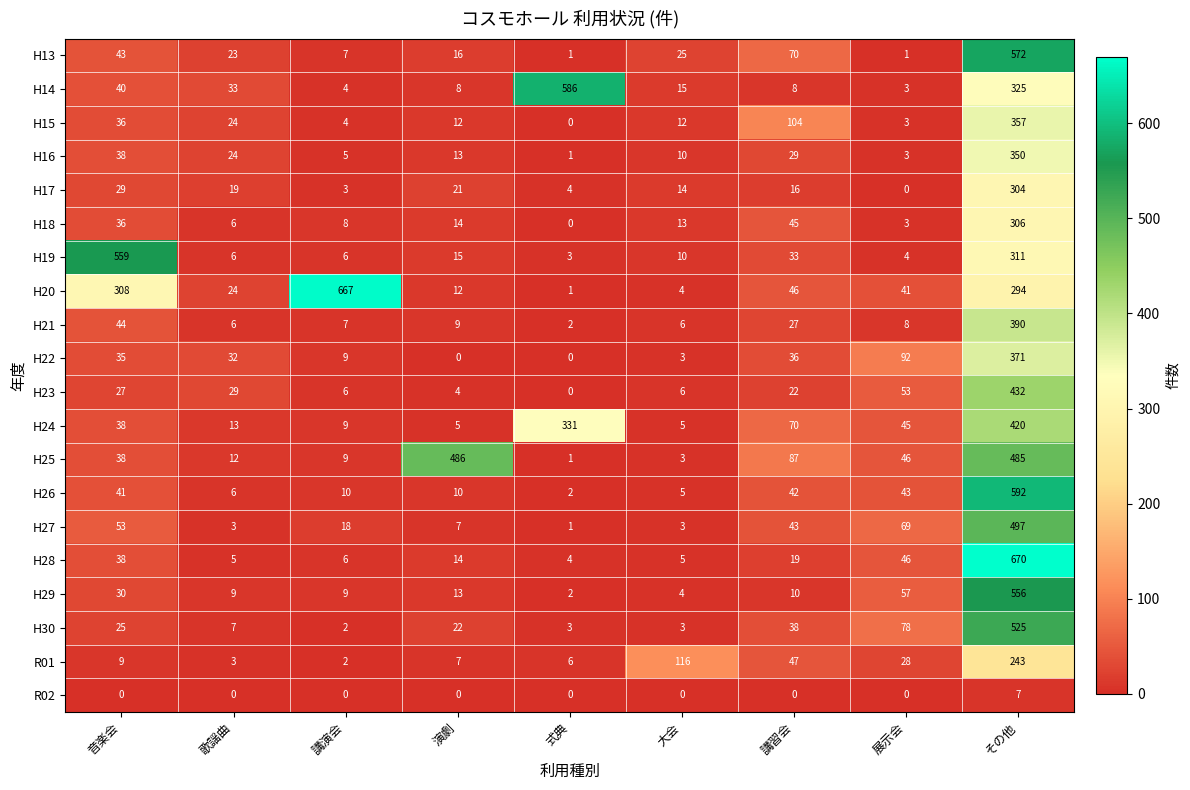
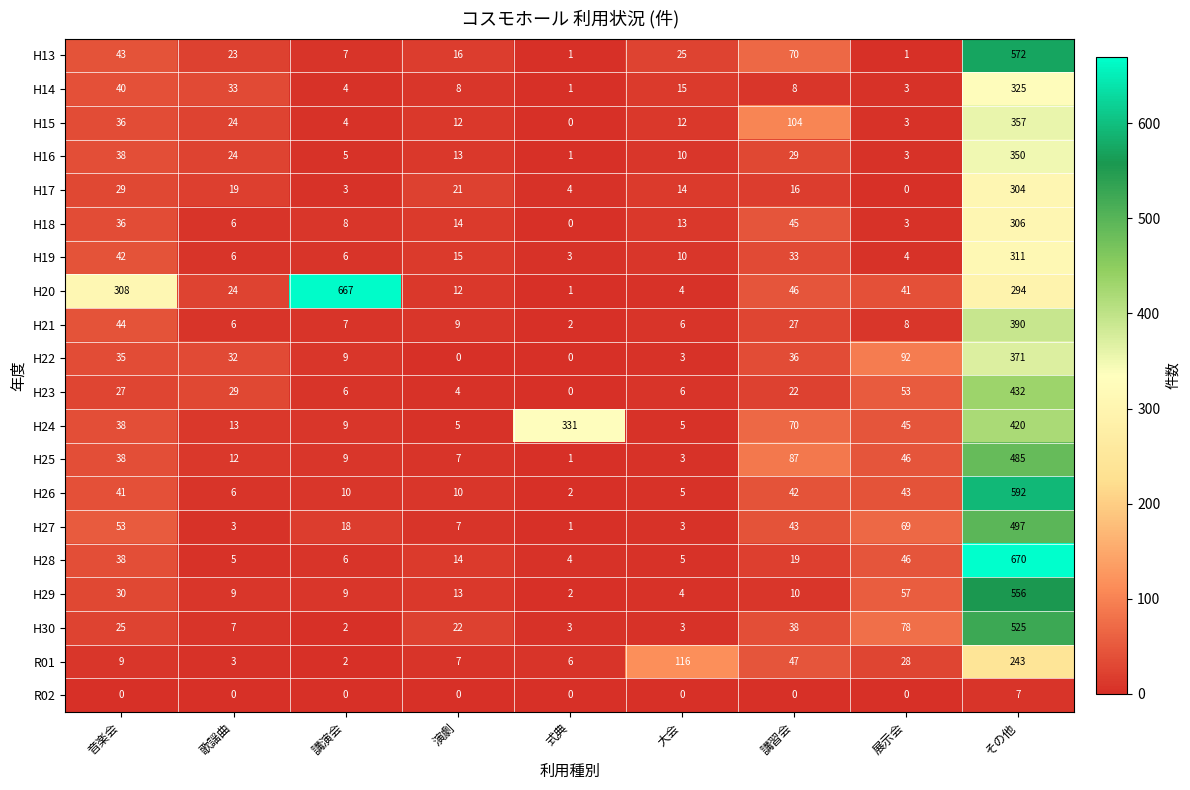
  {
    "H13": {
      "音楽会": 43,
      "歌謡曲": 23,
      "講演会": 7,
      "演劇": 16,
      "式典": 1,
      "大会": 25,
      "講習会": 70,
      "展示会": 1,
      "その他": 572
    },
    "H14": {
      "音楽会": 40,
      "歌謡曲": 33,
      "講演会": 4,
      "演劇": 8,
-     "式典": 586,
+     "式典": 1,
      "大会": 15,
      "講習会": 8,
      "展示会": 3,
      "その他": 325
    },
    "H15": {
      "音楽会": 36,
      "歌謡曲": 24,
      "講演会": 4,
      "演劇": 12,
      "式典": 0,
      "大会": 12,
      "講習会": 104,
      "展示会": 3,
      "その他": 357
    },
    "H16": {
      "音楽会": 38,
      "歌謡曲": 24,
      "講演会": 5,
      "演劇": 13,
      "式典": 1,
      "大会": 10,
      "講習会": 29,
      "展示会": 3,
      "その他": 350
    },
    "H17": {
      "音楽会": 29,
      "歌謡曲": 19,
      "講演会": 3,
      "演劇": 21,
      "式典": 4,
      "大会": 14,
      "講習会": 16,
      "展示会": 0,
      "その他": 304
    },
    "H18": {
      "音楽会": 36,
      "歌謡曲": 6,
      "講演会": 8,
      "演劇": 14,
      "式典": 0,
      "大会": 13,
      "講習会": 45,
      "展示会": 3,
      "その他": 306
    },
    "H19": {
-     "音楽会": 559,
+     "音楽会": 42,
      "歌謡曲": 6,
      "講演会": 6,
      "演劇": 15,
      "式典": 3,
      "大会": 10,
      "講習会": 33,
      "展示会": 4,
      "その他": 311
    },
    "H20": {
      "音楽会": 308,
      "歌謡曲": 24,
      "講演会": 667,
      "演劇": 12,
      "式典": 1,
      "大会": 4,
      "講習会": 46,
      "展示会": 41,
      "その他": 294
    },
    "H21": {
      "音楽会": 44,
      "歌謡曲": 6,
      "講演会": 7,
      "演劇": 9,
      "式典": 2,
      "大会": 6,
      "講習会": 27,
      "展示会": 8,
      "その他": 390
    },
    "H22": {
      "音楽会": 35,
      "歌謡曲": 32,
      "講演会": 9,
      "演劇": 0,
      "式典": 0,
      "大会": 3,
      "講習会": 36,
      "展示会": 92,
      "その他": 371
    },
    "H23": {
      "音楽会": 27,
      "歌謡曲": 29,
      "講演会": 6,
      "演劇": 4,
      "式典": 0,
      "大会": 6,
      "講習会": 22,
      "展示会": 53,
      "その他": 432
    },
    "H24": {
      "音楽会": 38,
      "歌謡曲": 13,
      "講演会": 9,
      "演劇": 5,
      "式典": 331,
      "大会": 5,
      "講習会": 70,
      "展示会": 45,
      "その他": 420
    },
    "H25": {
      "音楽会": 38,
      "歌謡曲": 12,
      "講演会": 9,
-     "演劇": 486,
+     "演劇": 7,
      "式典": 1,
      "大会": 3,
      "講習会": 87,
      "展示会": 46,
      "その他": 485
    },
    "H26": {
      "音楽会": 41,
      "歌謡曲": 6,
      "講演会": 10,
      "演劇": 10,
      "式典": 2,
      "大会": 5,
      "講習会": 42,
      "展示会": 43,
      "その他": 592
    },
    "H27": {
      "音楽会": 53,
      "歌謡曲": 3,
      "講演会": 18,
      "演劇": 7,
      "式典": 1,
      "大会": 3,
      "講習会": 43,
      "展示会": 69,
      "その他": 497
    },
    "H28": {
      "音楽会": 38,
      "歌謡曲": 5,
      "講演会": 6,
      "演劇": 14,
      "式典": 4,
      "大会": 5,
      "講習会": 19,
      "展示会": 46,
      "その他": 670
    },
    "H29": {
      "音楽会": 30,
      "歌謡曲": 9,
      "講演会": 9,
      "演劇": 13,
      "式典": 2,
      "大会": 4,
      "講習会": 10,
      "展示会": 57,
      "その他": 556
    },
    "H30": {
      "音楽会": 25,
      "歌謡曲": 7,
      "講演会": 2,
      "演劇": 22,
      "式典": 3,
      "大会": 3,
      "講習会": 38,
      "展示会": 78,
      "その他": 525
    },
    "R01": {
      "音楽会": 9,
      "歌謡曲": 3,
      "講演会": 2,
      "演劇": 7,
      "式典": 6,
      "大会": 116,
      "講習会": 47,
      "展示会": 28,
      "その他": 243
    },
    "R02": {
      "音楽会": 0,
      "歌謡曲": 0,
      "講演会": 0,
      "演劇": 0,
      "式典": 0,
      "大会": 0,
      "講習会": 0,
      "展示会": 0,
      "その他": 7
    }
  }
